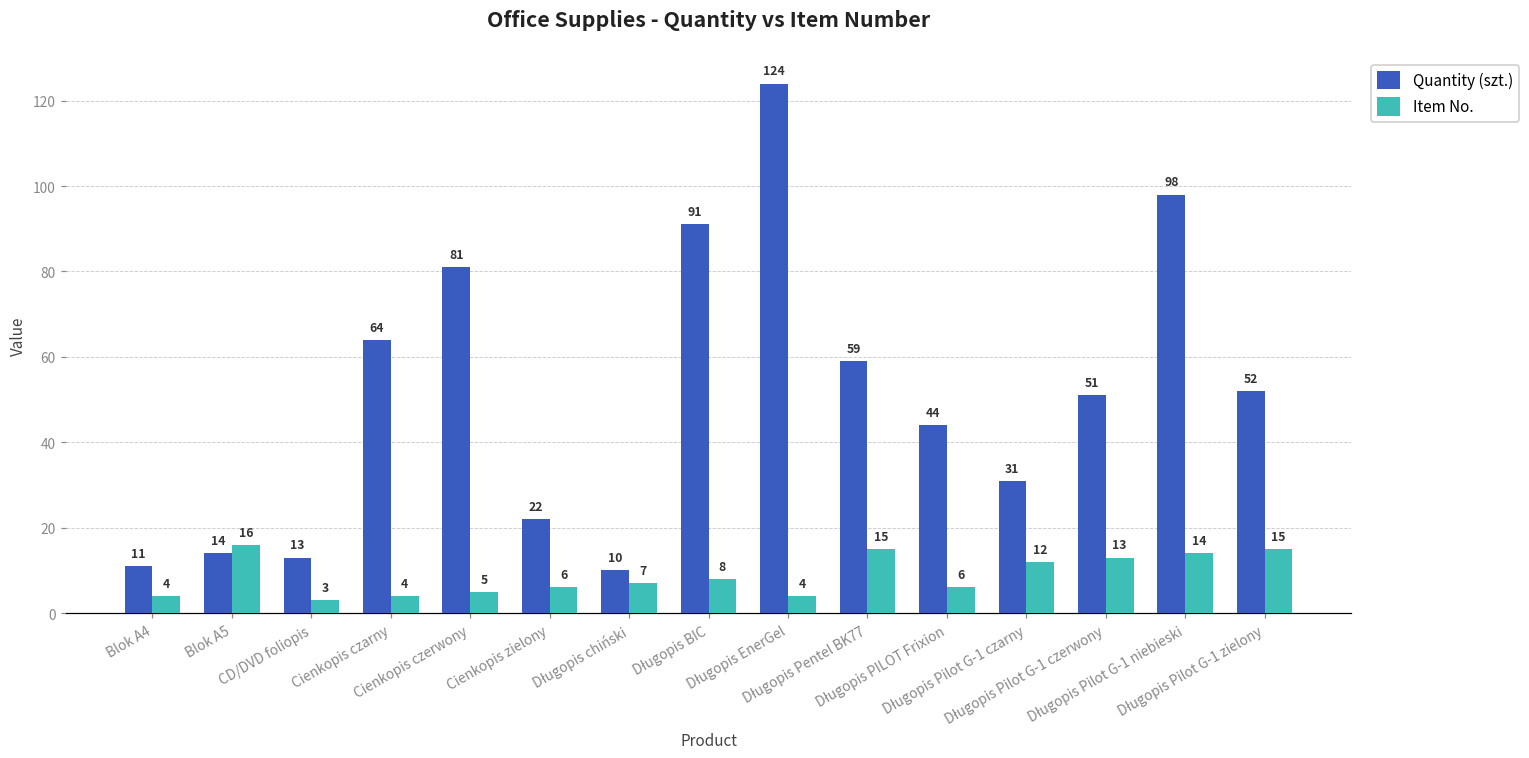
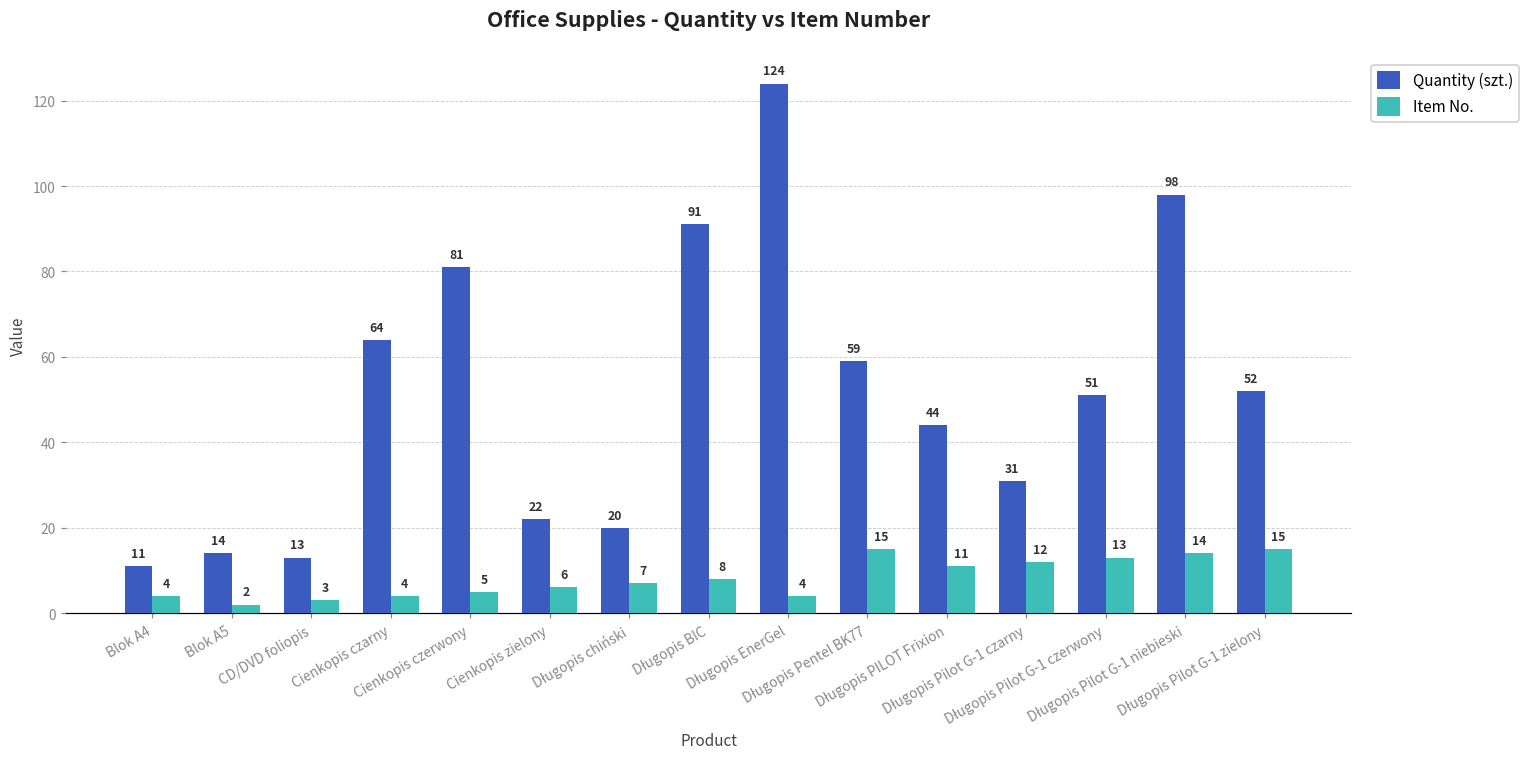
  {
    "Quantity (szt.)": {
      "Blok A4": 11,
      "Blok A5": 14,
      "CD/DVD foliopis": 13,
      "Cienkopis czarny": 64,
      "Cienkopis czerwony": 81,
      "Cienkopis zielony": 22,
-     "Długopis chiński": 10,
+     "Długopis chiński": 20,
      "Długopis BIC": 91,
      "Długopis EnerGel": 124,
      "Długopis Pentel BK77": 59,
      "Długopis PILOT Frixion": 44,
      "Długopis Pilot G-1 czarny": 31,
      "Długopis Pilot G-1 czerwony": 51,
      "Długopis Pilot G-1 niebieski": 98,
      "Długopis Pilot G-1 zielony": 52
    },
    "Item No.": {
      "Blok A4": 4,
-     "Blok A5": 16,
+     "Blok A5": 2,
      "CD/DVD foliopis": 3,
      "Cienkopis czarny": 4,
      "Cienkopis czerwony": 5,
      "Cienkopis zielony": 6,
      "Długopis chiński": 7,
      "Długopis BIC": 8,
      "Długopis EnerGel": 4,
      "Długopis Pentel BK77": 15,
-     "Długopis PILOT Frixion": 6,
+     "Długopis PILOT Frixion": 11,
      "Długopis Pilot G-1 czarny": 12,
      "Długopis Pilot G-1 czerwony": 13,
      "Długopis Pilot G-1 niebieski": 14,
      "Długopis Pilot G-1 zielony": 15
    }
  }
